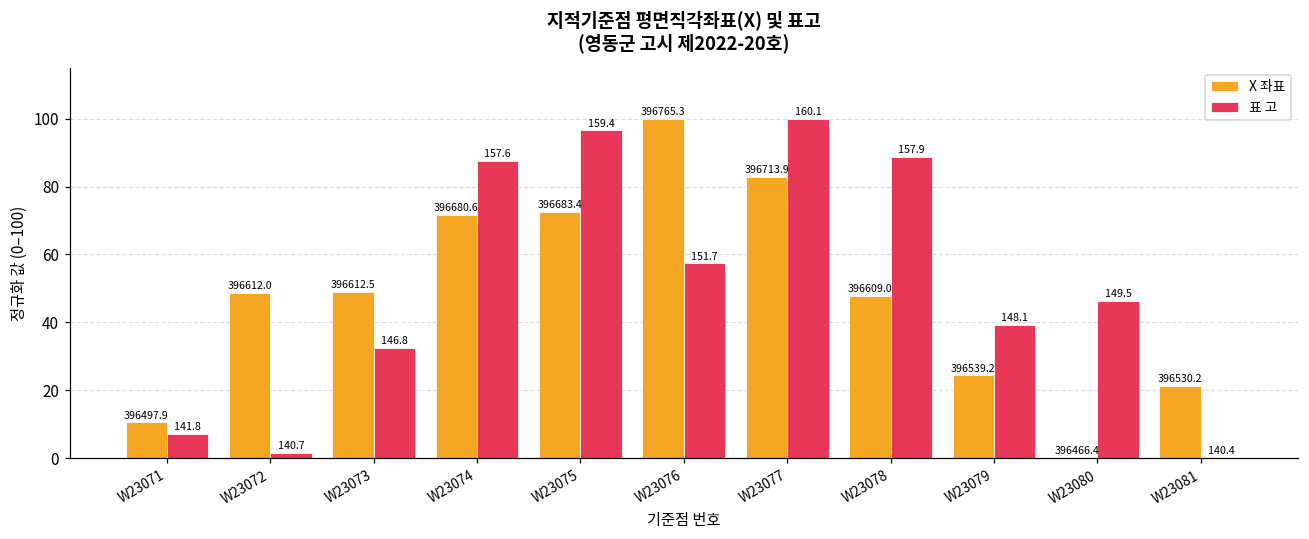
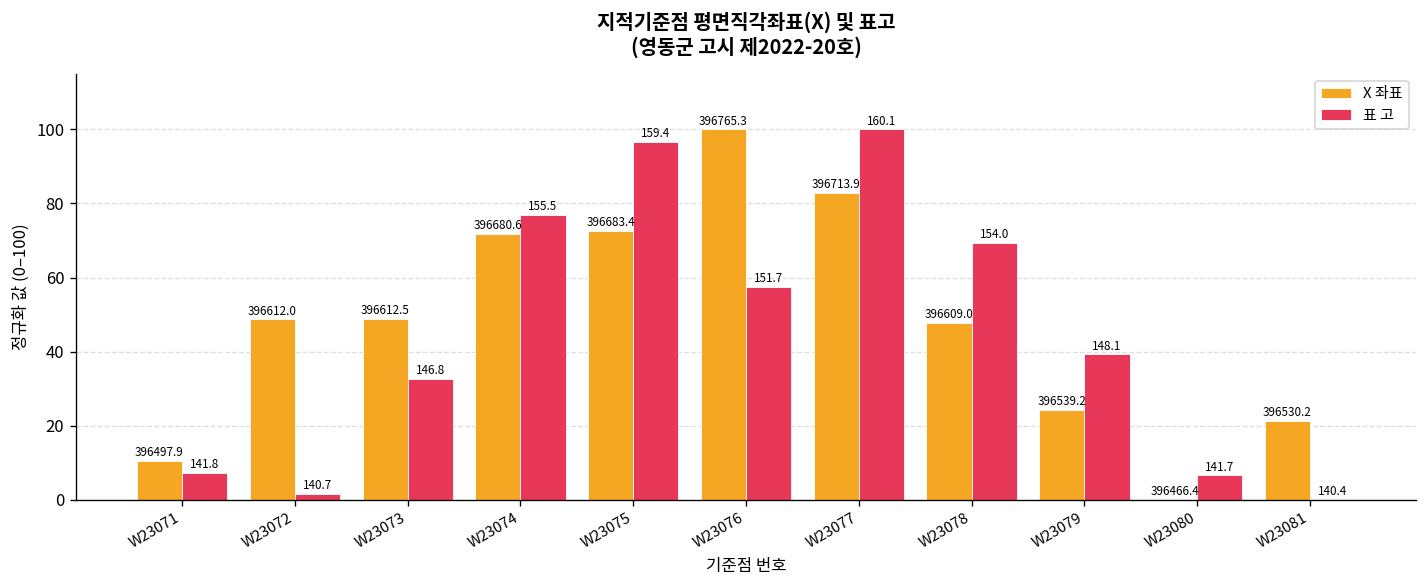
  {
    "표 고": {
-     "W23074": 157.6,
-     "W23078": 157.9,
-     "W23080": 149.5
+     "W23074": 155.5,
+     "W23078": 154.0,
+     "W23080": 141.7
    }
  }
